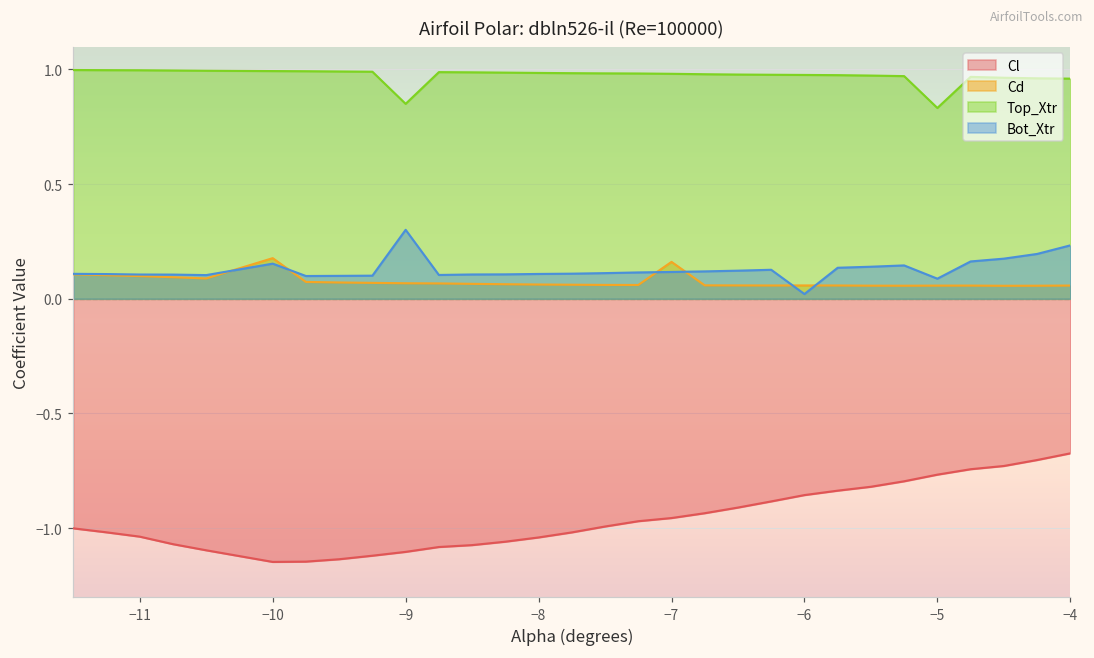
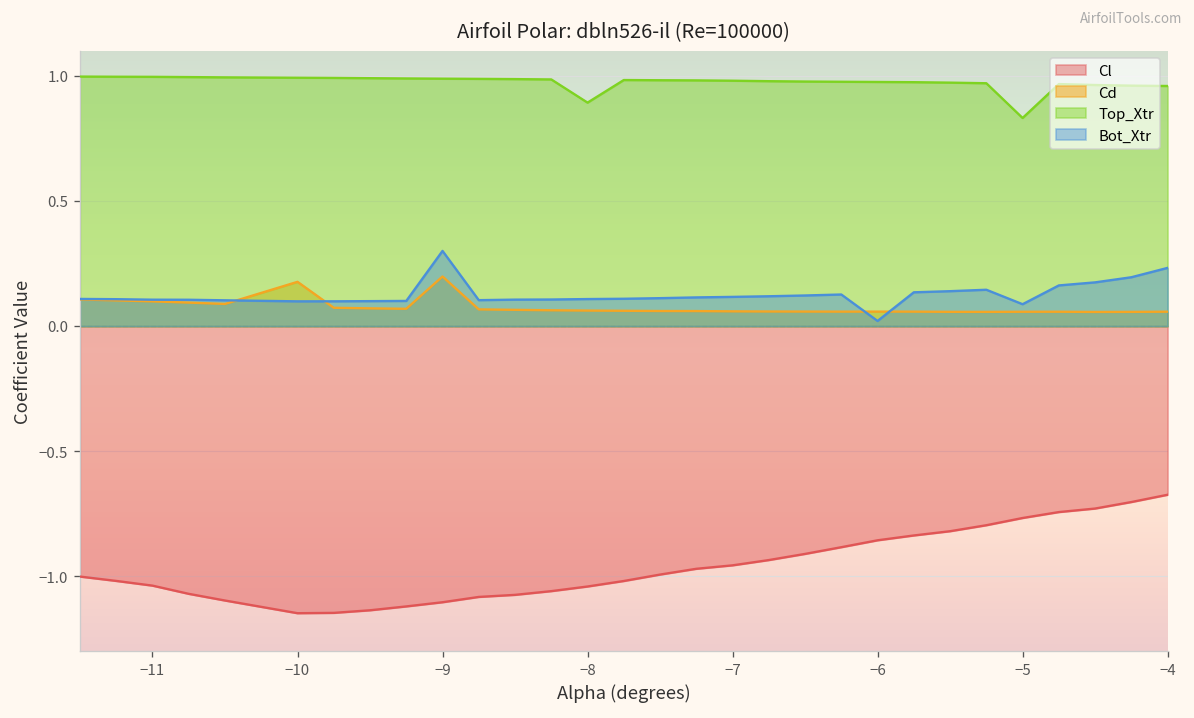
  {
    "Cd": {
      "−10": 0.18,
-     "−9": 0.07,
+     "−9": 0.20,
      "−8": 0.06,
-     "−7": 0.16,
+     "−7": 0.06,
      "−6": 0.06,
      "−5": 0.06,
      "−4": 0.06
    },
    "Top_Xtr": {
      "−11": 1.00,
      "−10": 0.99,
-     "−9": 0.85,
-     "−8": 0.98,
+     "−9": 0.99,
+     "−8": 0.89,
      "−7": 0.98,
      "−6": 0.98,
      "−5": 0.83,
      "−4": 0.96
    },
    "Bot_Xtr": {
-     "−10": 0.15,
+     "−10": 0.10,
      "−9": 0.30,
      "−8": 0.11,
      "−7": 0.12,
      "−6": 0.02,
      "−5": 0.09,
      "−4": 0.23
    }
  }
